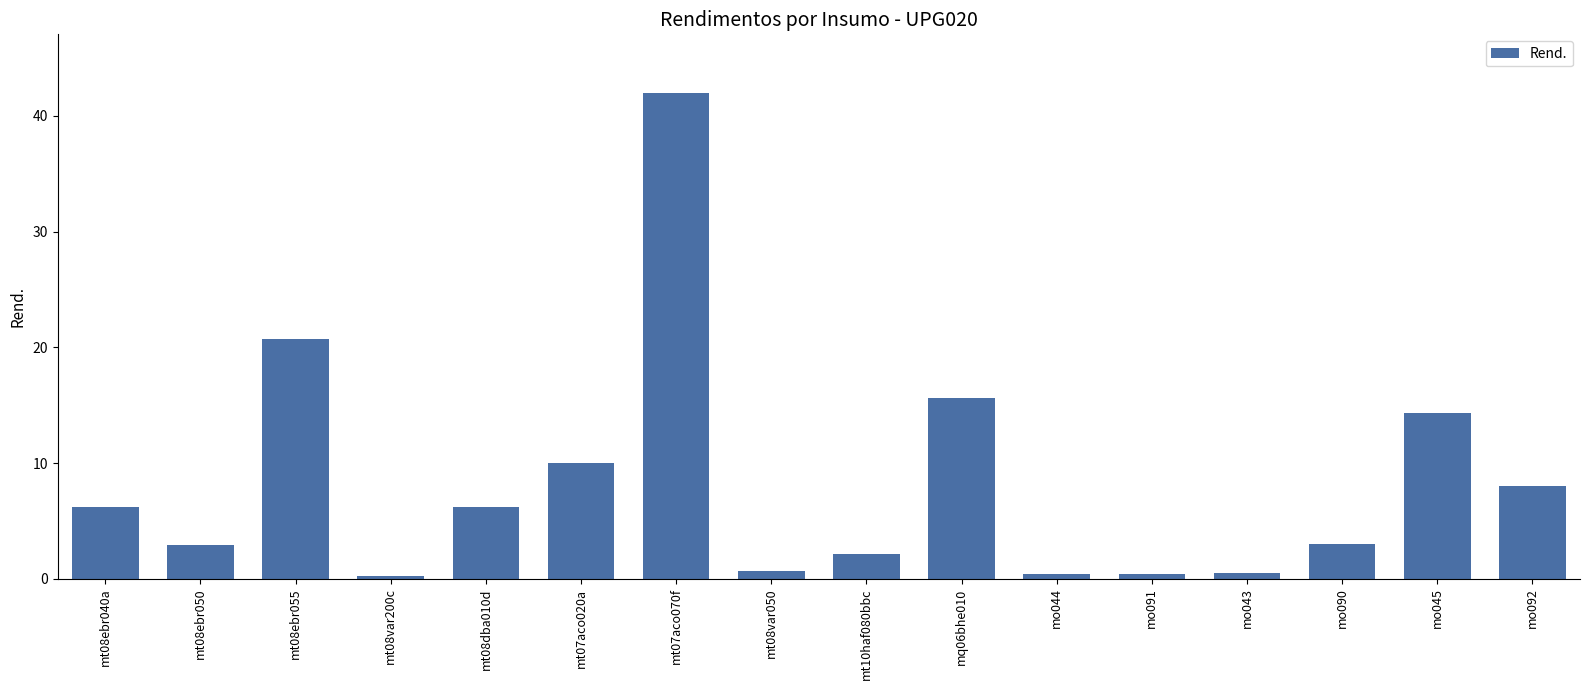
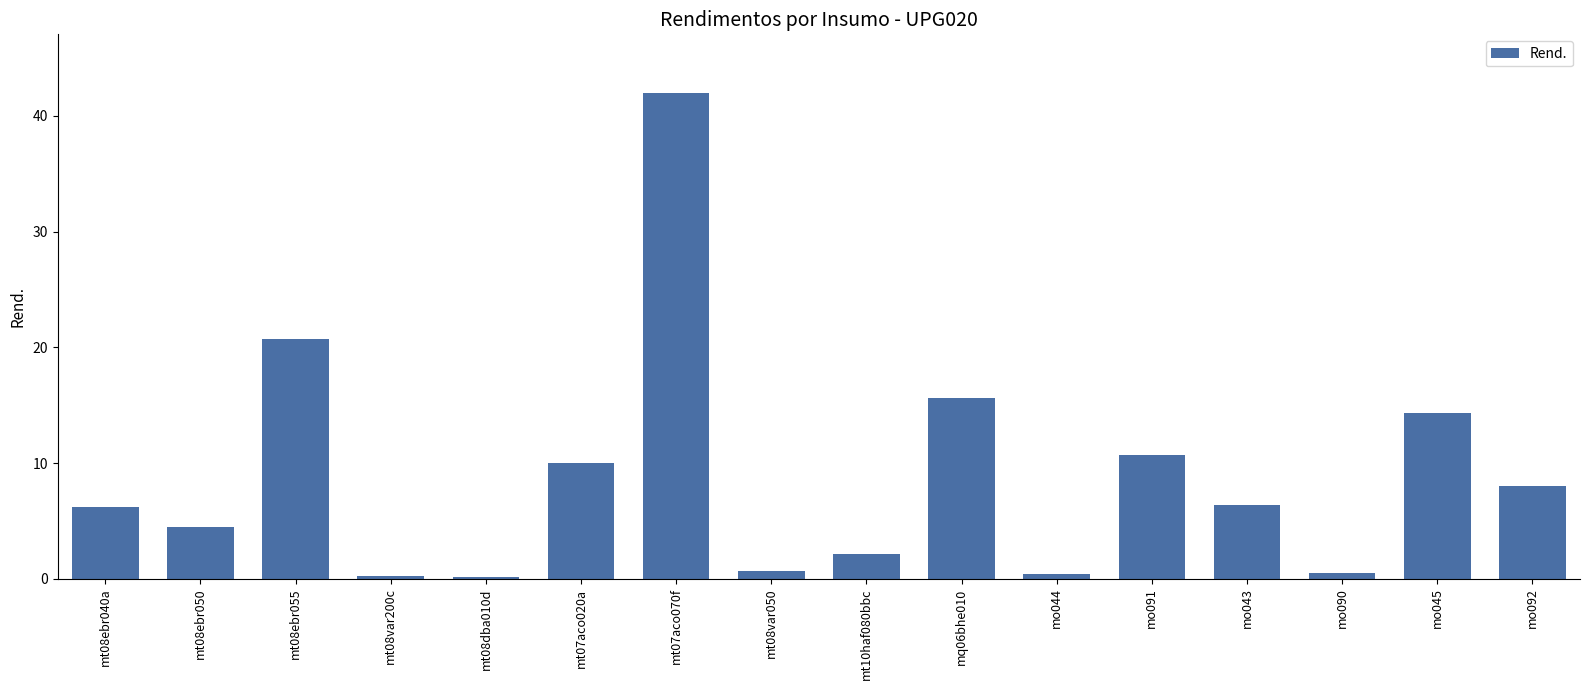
  {
    "mt08ebr040a": 6.2,
-   "mt08ebr050": 2.9,
+   "mt08ebr050": 4.5,
    "mt08ebr055": 20.7,
    "mt08var200c": 0.3,
-   "mt08dba010d": 6.2,
+   "mt08dba010d": 0.2,
    "mt07aco020a": 10.0,
    "mt07aco070f": 42.0,
    "mt08var050": 0.7,
    "mt10haf080bbc": 2.1,
    "mq06bhe010": 15.6,
    "mo044": 0.4,
-   "mo091": 0.4,
-   "mo043": 0.5,
-   "mo090": 3.0,
+   "mo091": 10.7,
+   "mo043": 6.3,
+   "mo090": 0.5,
    "mo045": 14.3,
    "mo092": 8.0
  }
